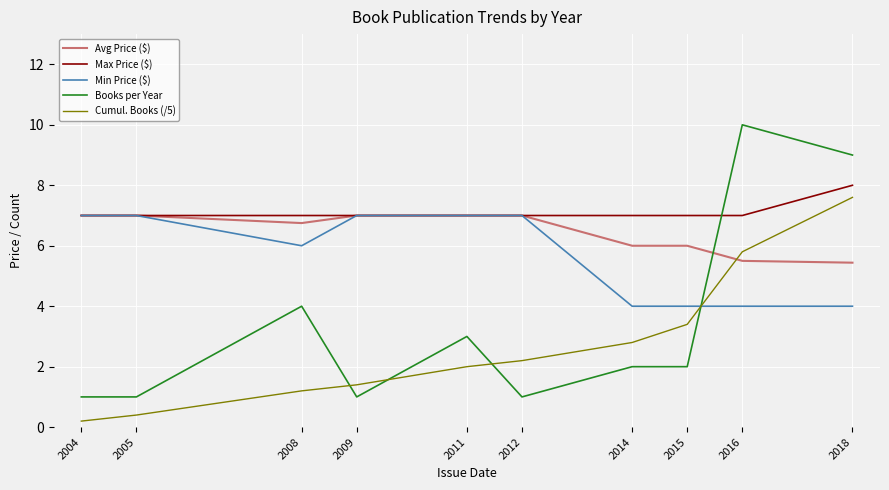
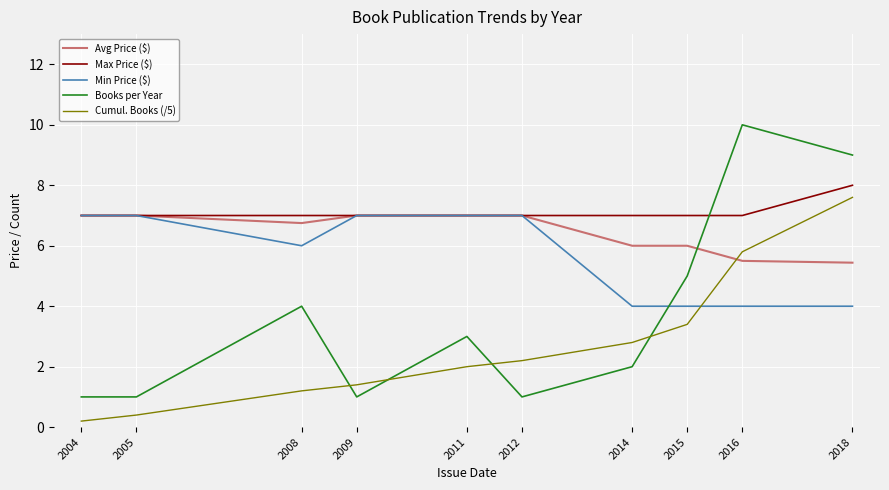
  {
    "Avg Price ($)": {
      "2008": 6.8,
      "2014": 6,
      "2015": 6,
      "2016": 5.5,
      "2018": 5.4
    },
    "Max Price ($)": {
      "2008": 7,
      "2014": 7,
      "2015": 7,
      "2016": 7,
      "2018": 8
    },
    "Min Price ($)": {
      "2008": 6,
      "2014": 4,
      "2015": 4,
      "2016": 4,
      "2018": 4
    },
    "Books per Year": {
      "2004": 1,
      "2005": 1,
      "2008": 4,
      "2009": 1,
      "2011": 3,
      "2012": 1,
      "2014": 2,
-     "2015": 2,
+     "2015": 5,
      "2016": 10,
      "2018": 9
    },
    "Cumul. Books (/5)": {
      "2004": 0.2,
      "2005": 0.4,
      "2008": 1.2,
      "2009": 1.4,
      "2011": 2,
      "2012": 2.2,
      "2014": 2.8,
      "2015": 3.4,
      "2016": 5.8,
      "2018": 7.6
    }
  }
